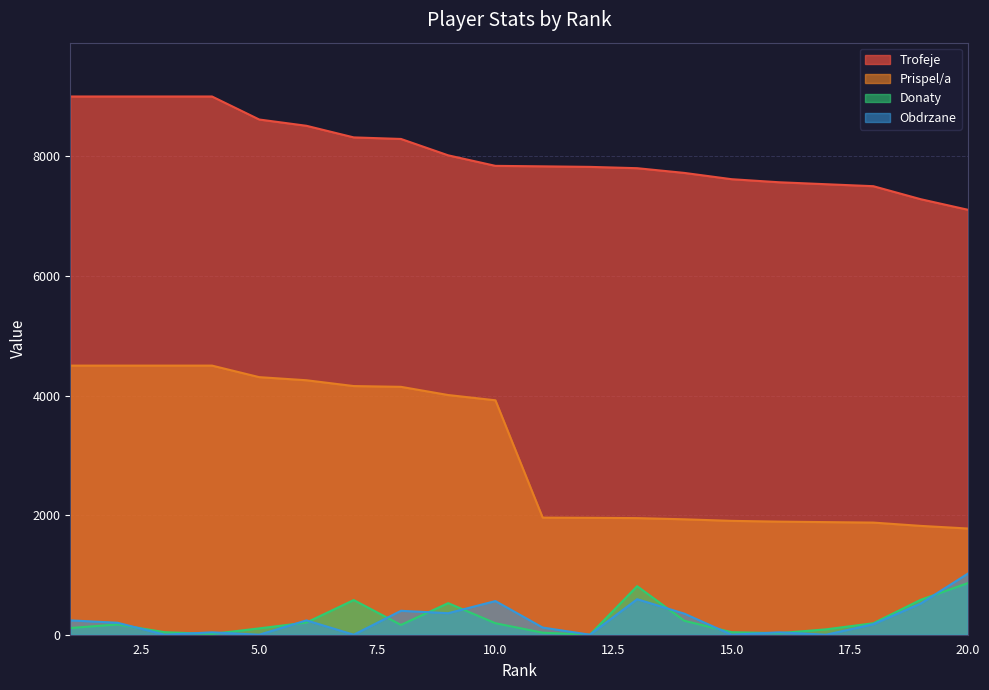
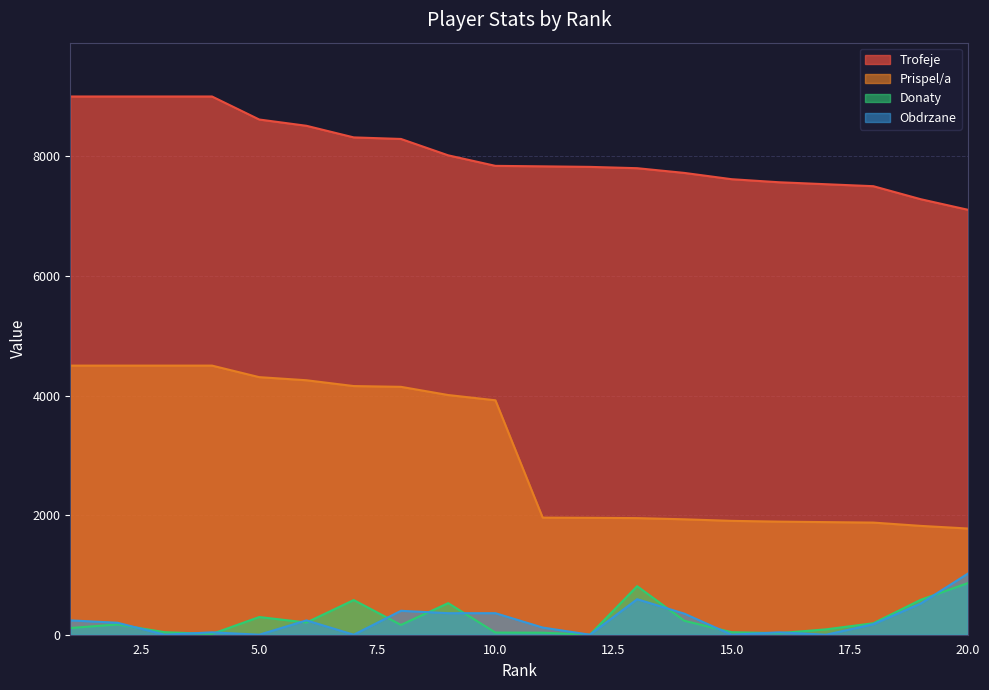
  {
    "Donaty": {
-     "5.0": 100,
-     "10.0": 200,
+     "5.0": 300,
+     "10.0": 0,
      "20.0": 900
    },
    "Obdrzane": {
      "5.0": 0,
-     "10.0": 600,
+     "10.0": 400,
      "20.0": 1000
    }
  }
